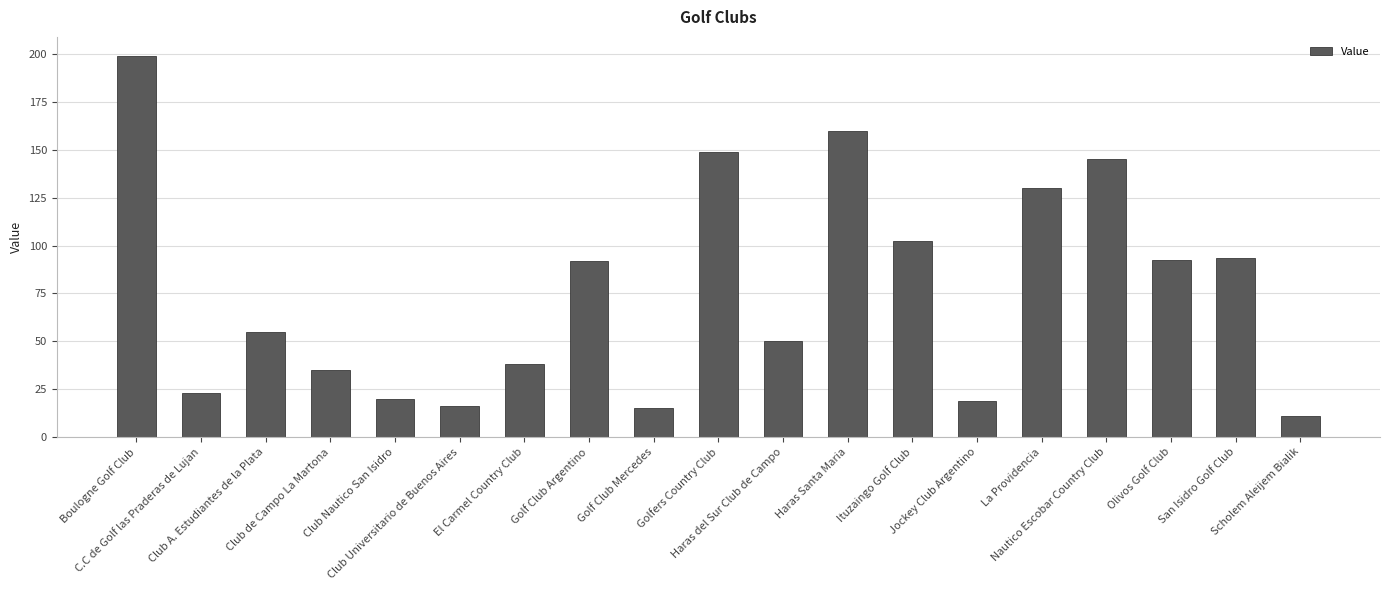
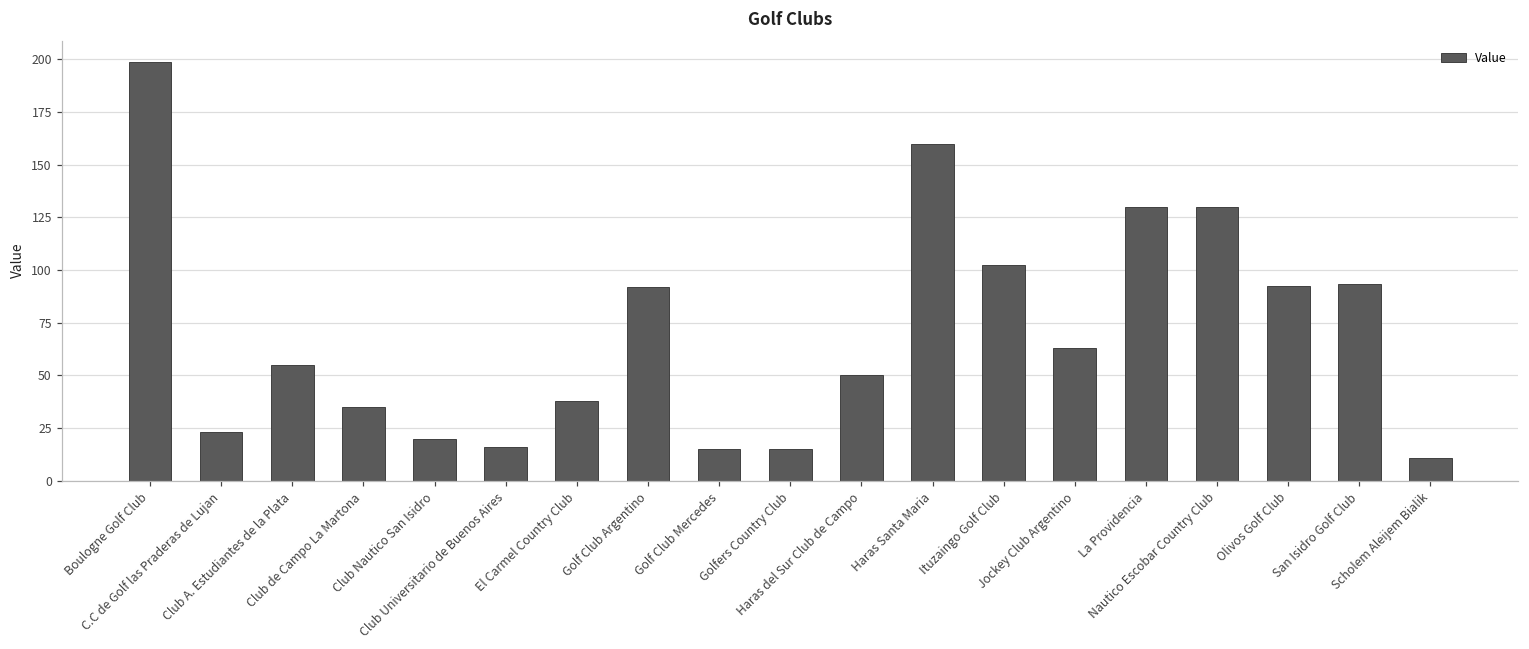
  {
    "Boulogne Golf Club": 199,
    "C.C de Golf las Praderas de Lujan": 23,
    "Club A. Estudiantes de la Plata": 55,
    "Club de Campo La Martona": 35,
    "Club Nautico San Isidro": 20,
    "Club Universitario de Buenos Aires": 16,
    "El Carmel Country Club": 38,
    "Golf Club Argentino": 92,
    "Golf Club Mercedes": 15,
-   "Golfers Country Club": 149,
+   "Golfers Country Club": 15,
    "Haras del Sur Club de Campo": 50,
    "Haras Santa Maria": 160,
    "Ituzaingo Golf Club": 103,
-   "Jockey Club Argentino": 19,
+   "Jockey Club Argentino": 63,
    "La Providencia": 130,
-   "Nautico Escobar Country Club": 145,
+   "Nautico Escobar Country Club": 130,
    "Olivos Golf Club": 93,
    "San Isidro Golf Club": 94,
    "Scholem Aleijem Bialik": 11
  }
